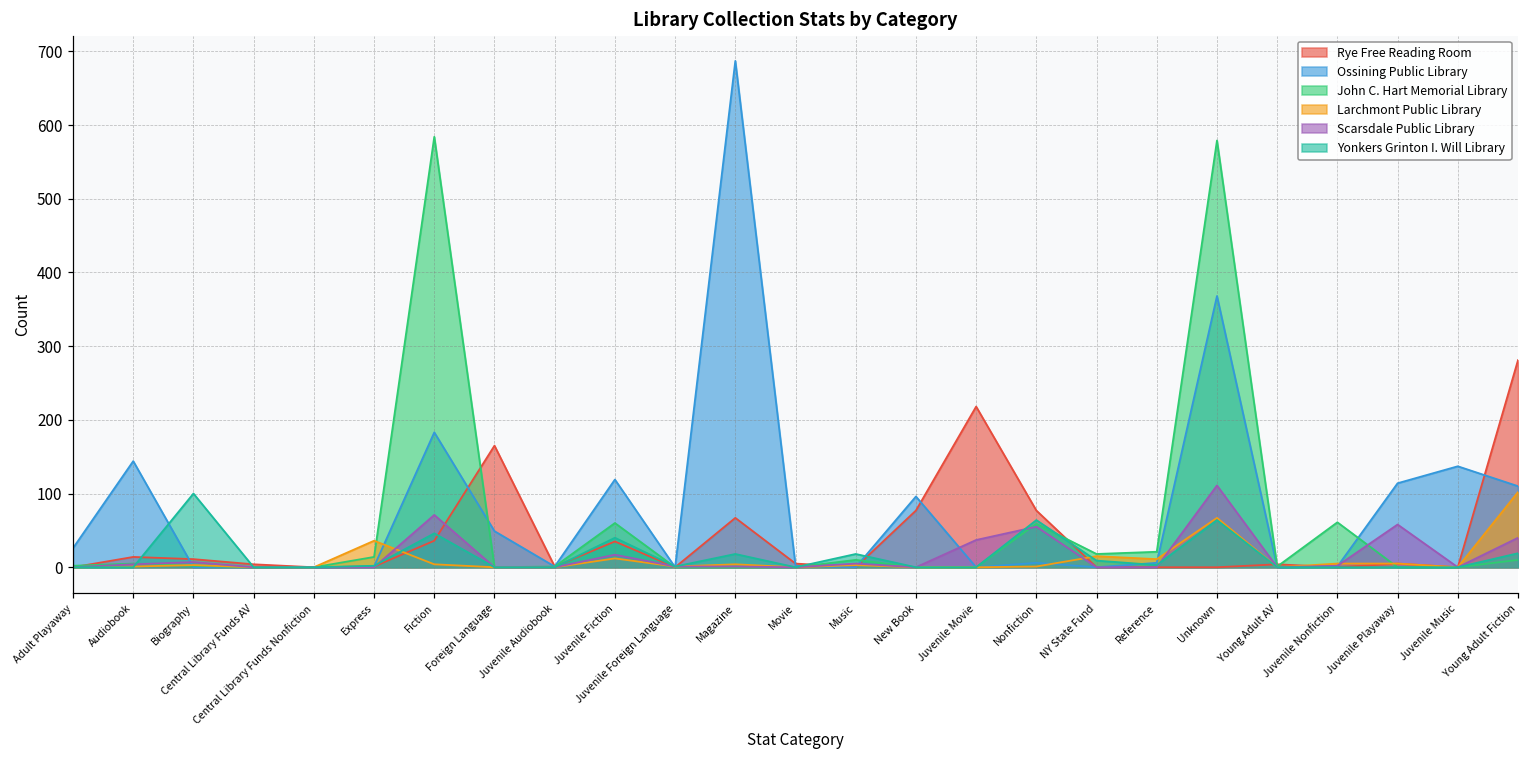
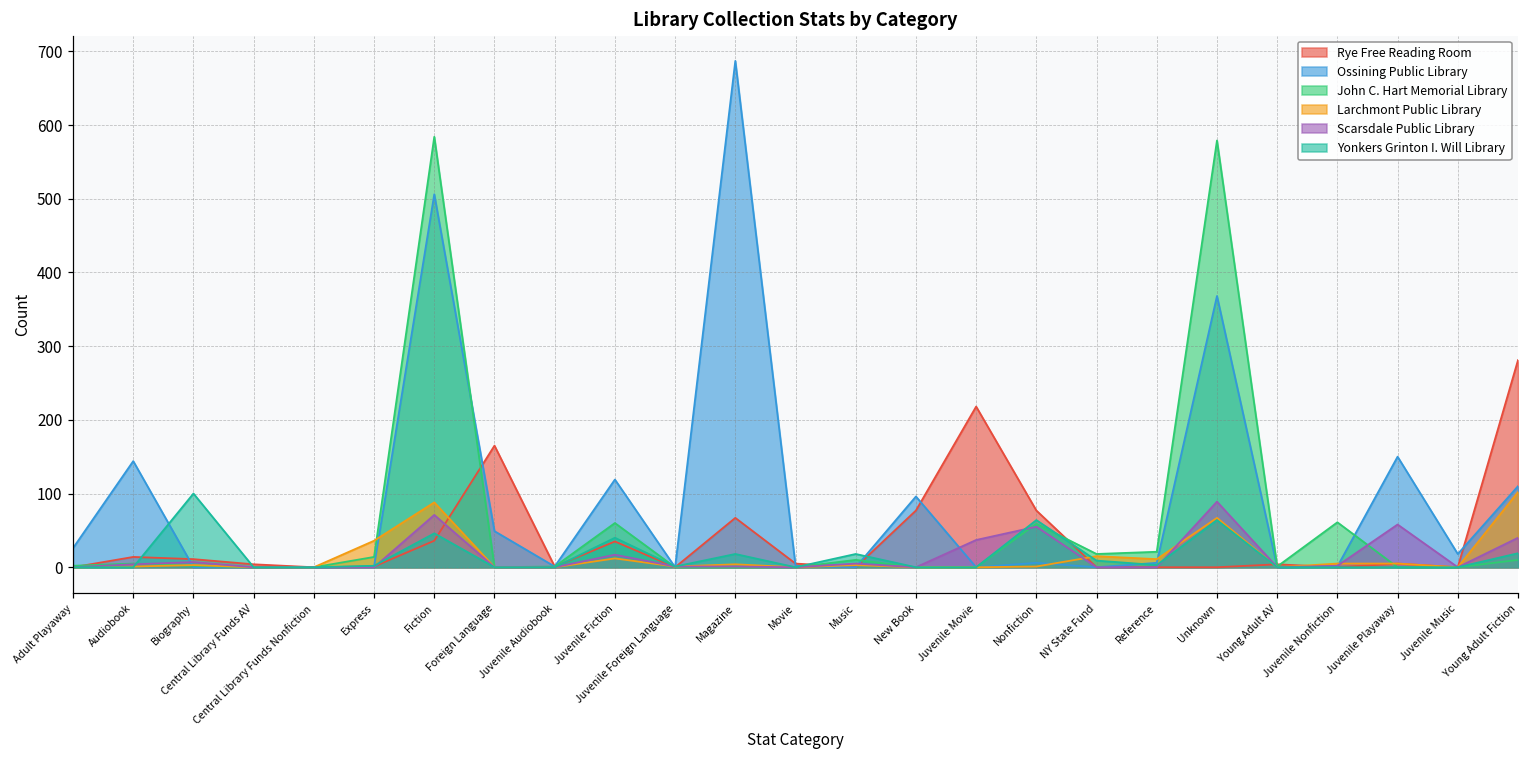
  {
    "Rye Free Reading Room": {
      "Audiobook": 10,
      "Biography": 10,
      "Central Library Funds AV": 0,
      "Fiction": 40,
      "Foreign Language": 170,
      "Juvenile Fiction": 40,
      "Magazine": 70,
      "New Book": 80,
      "Juvenile Movie": 220,
      "Nonfiction": 80,
      "Unknown": 0,
      "Young Adult Fiction": 280
    },
    "Ossining Public Library": {
      "Adult Playaway": 30,
      "Audiobook": 140,
-     "Fiction": 180,
+     "Fiction": 510,
      "Foreign Language": 50,
      "Juvenile Fiction": 120,
      "Magazine": 690,
      "New Book": 100,
      "Nonfiction": 10,
      "Unknown": 370,
-     "Juvenile Playaway": 110,
-     "Juvenile Music": 140,
+     "Juvenile Playaway": 150,
+     "Juvenile Music": 20,
      "Young Adult Fiction": 110
    },
    "Larchmont Public Library": {
      "Express": 40,
-     "Fiction": 0,
+     "Fiction": 90,
      "Juvenile Fiction": 10,
      "Nonfiction": 0,
      "Reference": 10,
      "Young Adult Fiction": 100
    },
    "Scarsdale Public Library": {
      "Biography": 10,
      "Fiction": 70,
      "Juvenile Fiction": 20,
      "Juvenile Movie": 40,
      "Nonfiction": 60,
-     "Unknown": 110,
+     "Unknown": 90,
      "Juvenile Playaway": 60,
      "Young Adult Fiction": 40
    }
  }
